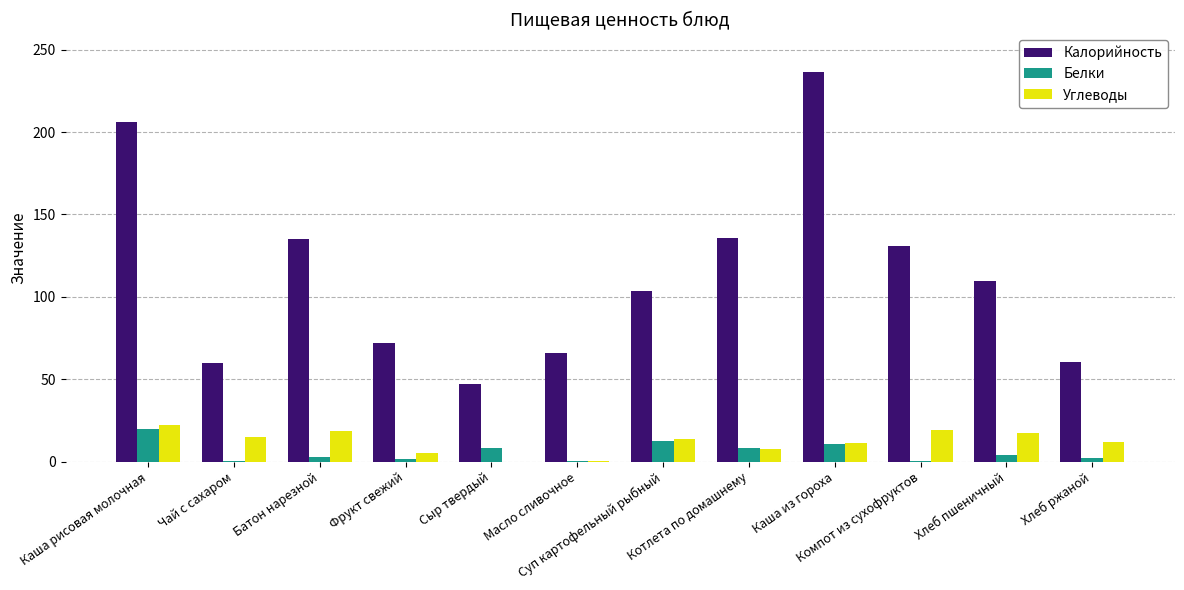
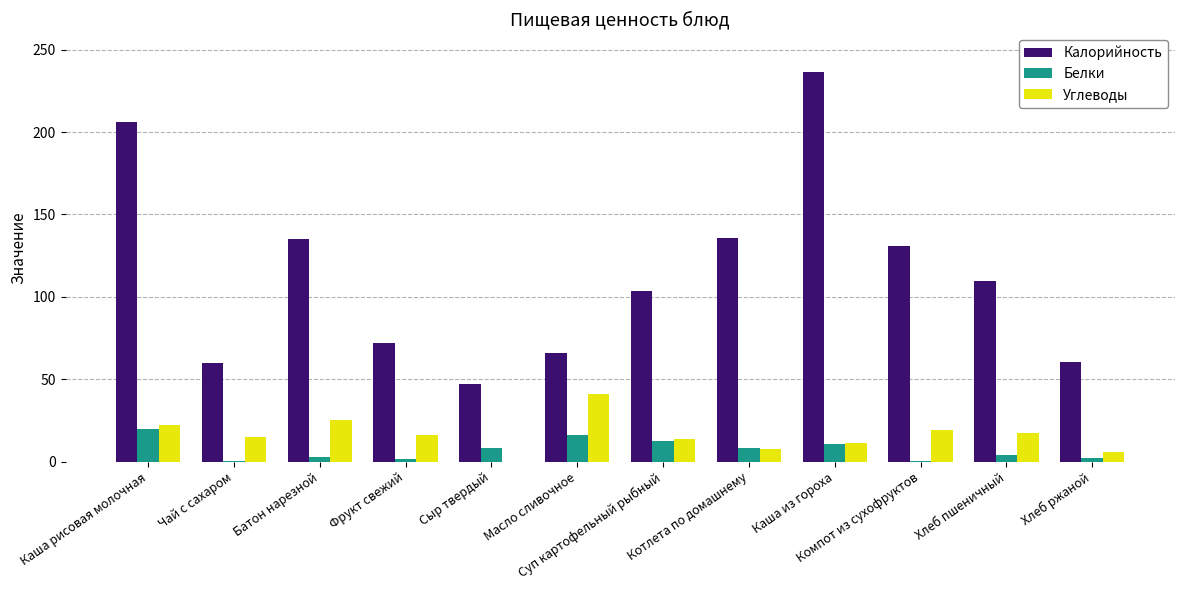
  {
    "Калорийность": {
      "Каша рисовая молочная": 206,
      "Чай с сахаром": 60,
      "Батон нарезной": 135,
      "Фрукт свежий": 72,
      "Сыр твердый": 47,
      "Масло сливочное": 66,
      "Суп картофельный рыбный": 103,
      "Котлета по домашнему": 135,
      "Каша из гороха": 236,
      "Компот из сухофруктов": 131,
      "Хлеб пшеничный": 110,
      "Хлеб ржаной": 60
    },
    "Белки": {
      "Каша рисовая молочная": 20,
      "Батон нарезной": 3,
      "Сыр твердый": 9,
-     "Масло сливочное": 0,
+     "Масло сливочное": 16,
      "Суп картофельный рыбный": 13,
      "Котлета по домашнему": 8,
      "Каша из гороха": 11,
      "Хлеб пшеничный": 4,
      "Хлеб ржаной": 2
    },
    "Углеводы": {
      "Каша рисовая молочная": 22,
      "Чай с сахаром": 15,
-     "Батон нарезной": 18,
-     "Фрукт свежий": 5,
+     "Батон нарезной": 26,
+     "Фрукт свежий": 16,
      "Сыр твердый": 0,
-     "Масло сливочное": 0,
+     "Масло сливочное": 41,
      "Суп картофельный рыбный": 14,
      "Котлета по домашнему": 8,
      "Каша из гороха": 11,
      "Компот из сухофруктов": 19,
      "Хлеб пшеничный": 18,
-     "Хлеб ржаной": 12
+     "Хлеб ржаной": 6
    }
  }
